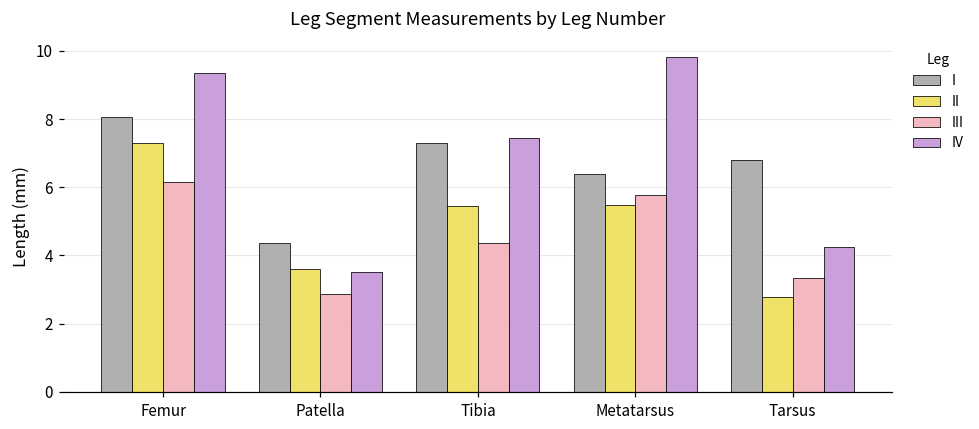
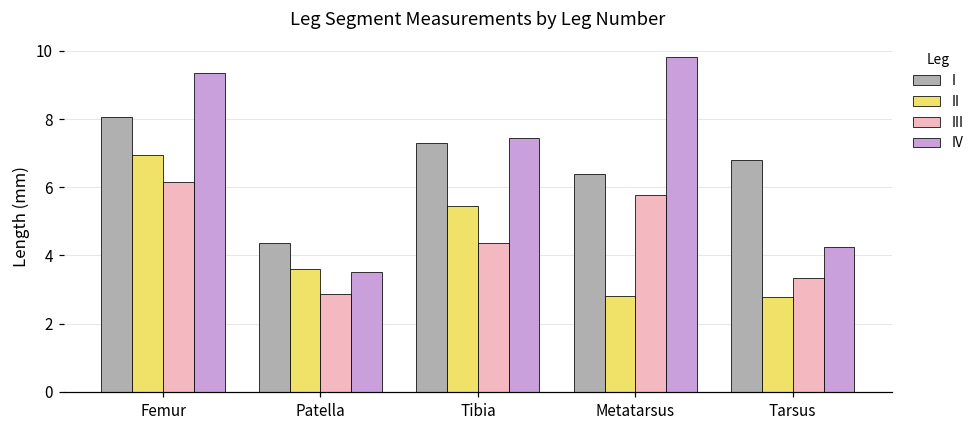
  {
    "II": {
-     "Femur": 7.3,
+     "Femur": 7.0,
      "Patella": 3.6,
      "Tibia": 5.4,
-     "Metatarsus": 5.5,
+     "Metatarsus": 2.8,
      "Tarsus": 2.8
    }
  }
